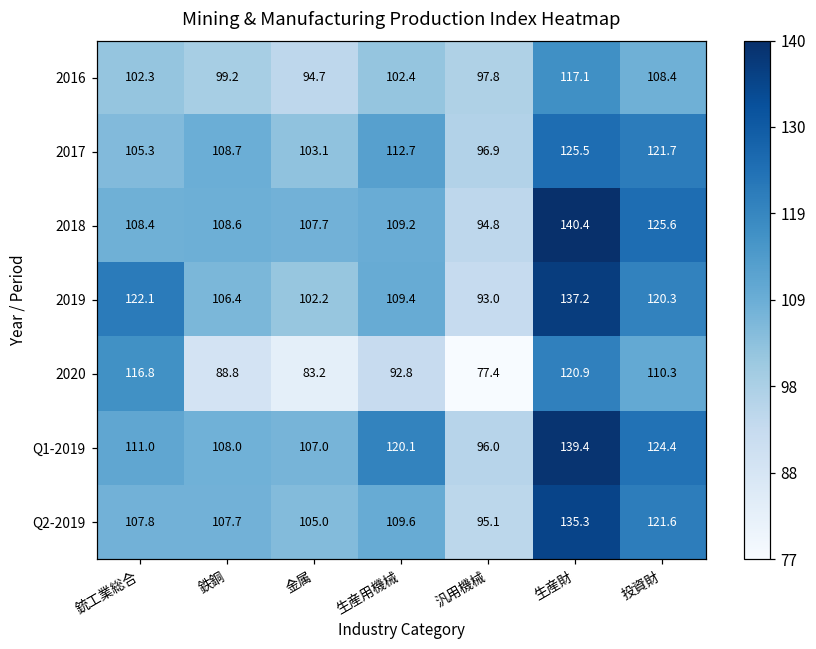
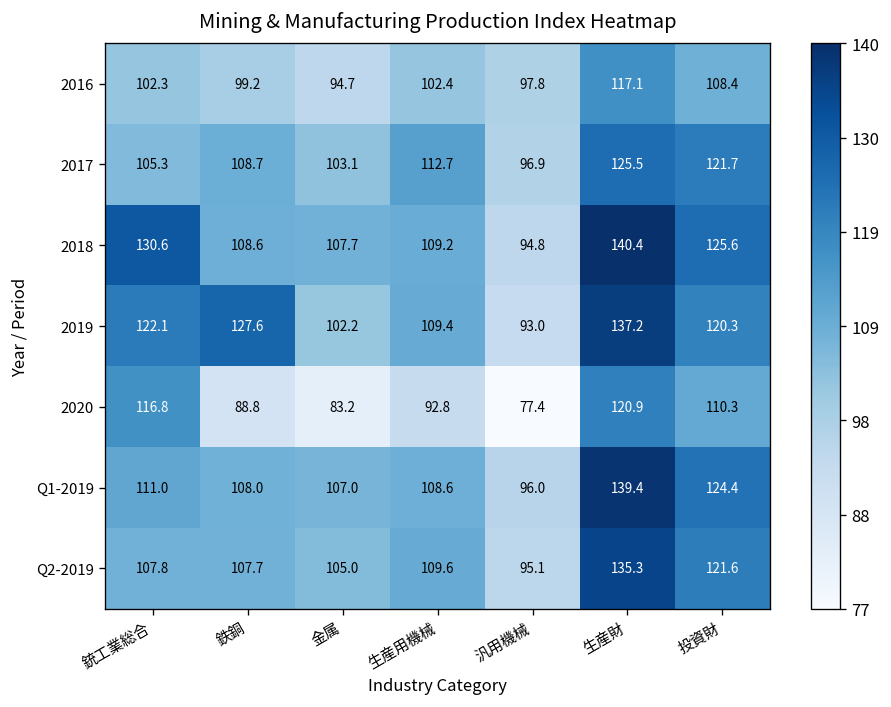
  {
    "2016": {
      "銃工業総合": 102.3,
      "鉄銅": 99.2,
      "金属": 94.7,
      "生産用機械": 102.4,
      "汎用機械": 97.8,
      "生産財": 117.1,
      "投資財": 108.4
    },
    "2017": {
      "銃工業総合": 105.3,
      "鉄銅": 108.7,
      "金属": 103.1,
      "生産用機械": 112.7,
      "汎用機械": 96.9,
      "生産財": 125.5,
      "投資財": 121.7
    },
    "2018": {
-     "銃工業総合": 108.4,
+     "銃工業総合": 130.6,
      "鉄銅": 108.6,
      "金属": 107.7,
      "生産用機械": 109.2,
      "汎用機械": 94.8,
      "生産財": 140.4,
      "投資財": 125.6
    },
    "2019": {
      "銃工業総合": 122.1,
-     "鉄銅": 106.4,
+     "鉄銅": 127.6,
      "金属": 102.2,
      "生産用機械": 109.4,
      "汎用機械": 93.0,
      "生産財": 137.2,
      "投資財": 120.3
    },
    "2020": {
      "銃工業総合": 116.8,
      "鉄銅": 88.8,
      "金属": 83.2,
      "生産用機械": 92.8,
      "汎用機械": 77.4,
      "生産財": 120.9,
      "投資財": 110.3
    },
    "Q1-2019": {
      "銃工業総合": 111.0,
      "鉄銅": 108.0,
      "金属": 107.0,
-     "生産用機械": 120.1,
+     "生産用機械": 108.6,
      "汎用機械": 96.0,
      "生産財": 139.4,
      "投資財": 124.4
    },
    "Q2-2019": {
      "銃工業総合": 107.8,
      "鉄銅": 107.7,
      "金属": 105.0,
      "生産用機械": 109.6,
      "汎用機械": 95.1,
      "生産財": 135.3,
      "投資財": 121.6
    }
  }
